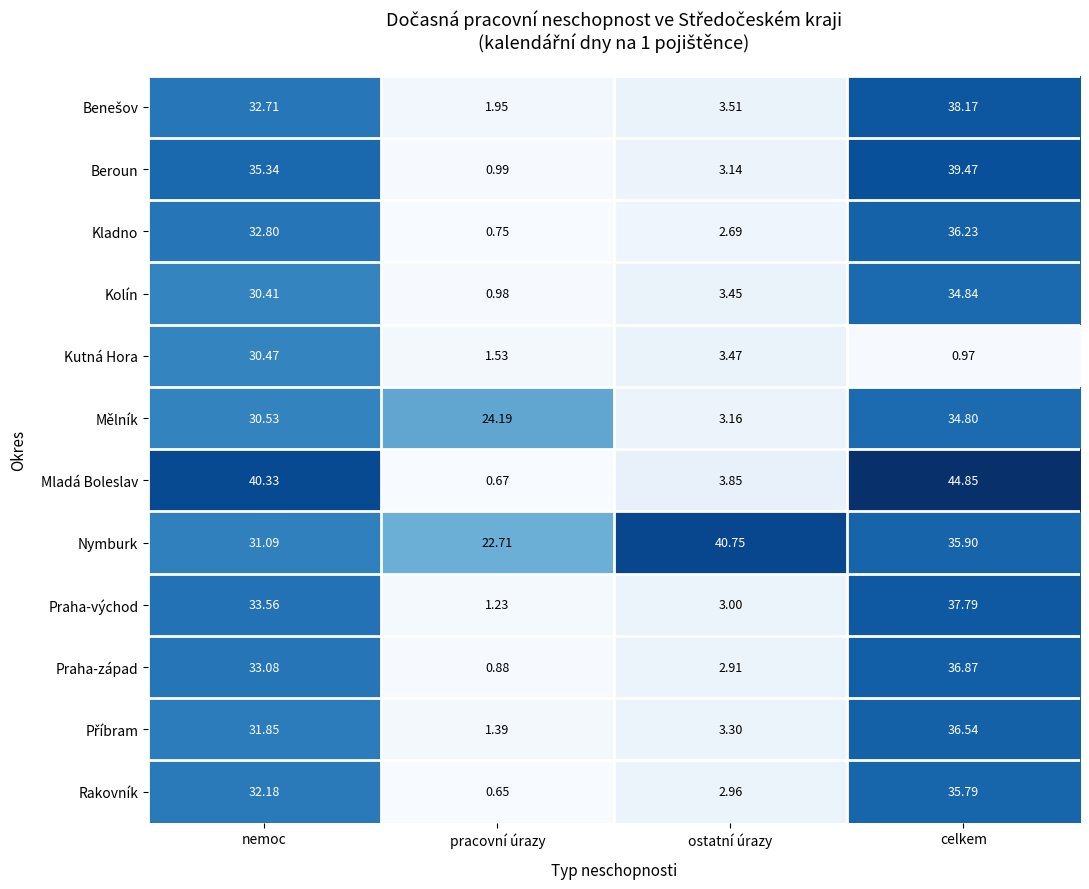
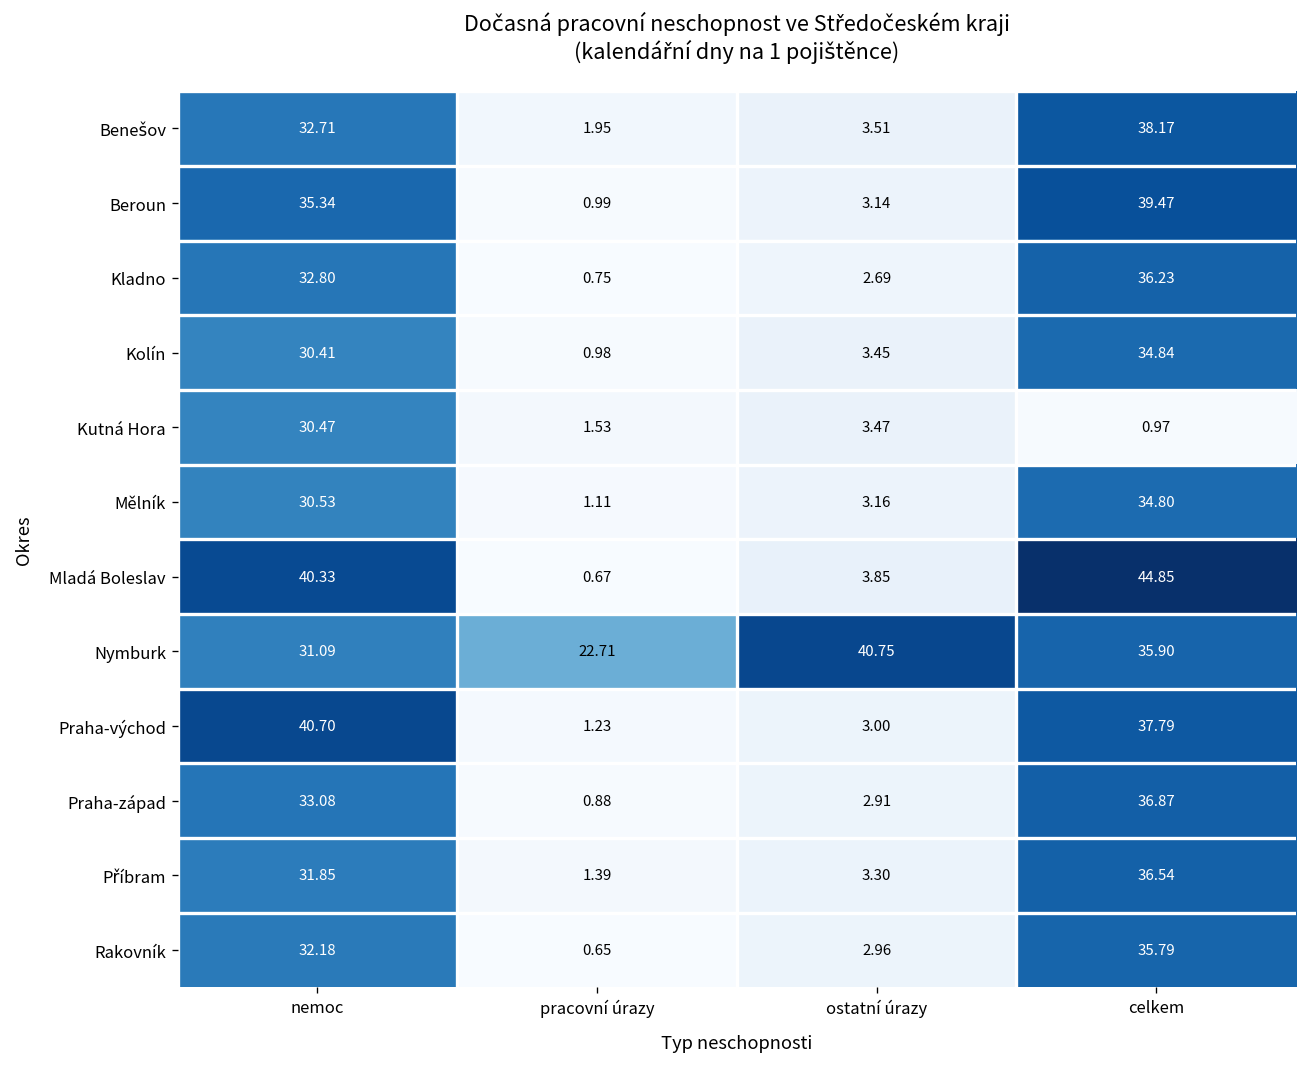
  {
    "Benešov": {
      "nemoc": 32.71,
      "pracovní úrazy": 1.95,
      "ostatní úrazy": 3.51,
      "celkem": 38.17
    },
    "Beroun": {
      "nemoc": 35.34,
      "pracovní úrazy": 0.99,
      "ostatní úrazy": 3.14,
      "celkem": 39.47
    },
    "Kladno": {
      "nemoc": 32.80,
      "pracovní úrazy": 0.75,
      "ostatní úrazy": 2.69,
      "celkem": 36.23
    },
    "Kolín": {
      "nemoc": 30.41,
      "pracovní úrazy": 0.98,
      "ostatní úrazy": 3.45,
      "celkem": 34.84
    },
    "Kutná Hora": {
      "nemoc": 30.47,
      "pracovní úrazy": 1.53,
      "ostatní úrazy": 3.47,
      "celkem": 0.97
    },
    "Mělník": {
      "nemoc": 30.53,
-     "pracovní úrazy": 24.19,
+     "pracovní úrazy": 1.11,
      "ostatní úrazy": 3.16,
      "celkem": 34.80
    },
    "Mladá Boleslav": {
      "nemoc": 40.33,
      "pracovní úrazy": 0.67,
      "ostatní úrazy": 3.85,
      "celkem": 44.85
    },
    "Nymburk": {
      "nemoc": 31.09,
      "pracovní úrazy": 22.71,
      "ostatní úrazy": 40.75,
      "celkem": 35.90
    },
    "Praha-východ": {
-     "nemoc": 33.56,
+     "nemoc": 40.70,
      "pracovní úrazy": 1.23,
      "ostatní úrazy": 3.00,
      "celkem": 37.79
    },
    "Praha-západ": {
      "nemoc": 33.08,
      "pracovní úrazy": 0.88,
      "ostatní úrazy": 2.91,
      "celkem": 36.87
    },
    "Příbram": {
      "nemoc": 31.85,
      "pracovní úrazy": 1.39,
      "ostatní úrazy": 3.30,
      "celkem": 36.54
    },
    "Rakovník": {
      "nemoc": 32.18,
      "pracovní úrazy": 0.65,
      "ostatní úrazy": 2.96,
      "celkem": 35.79
    }
  }
